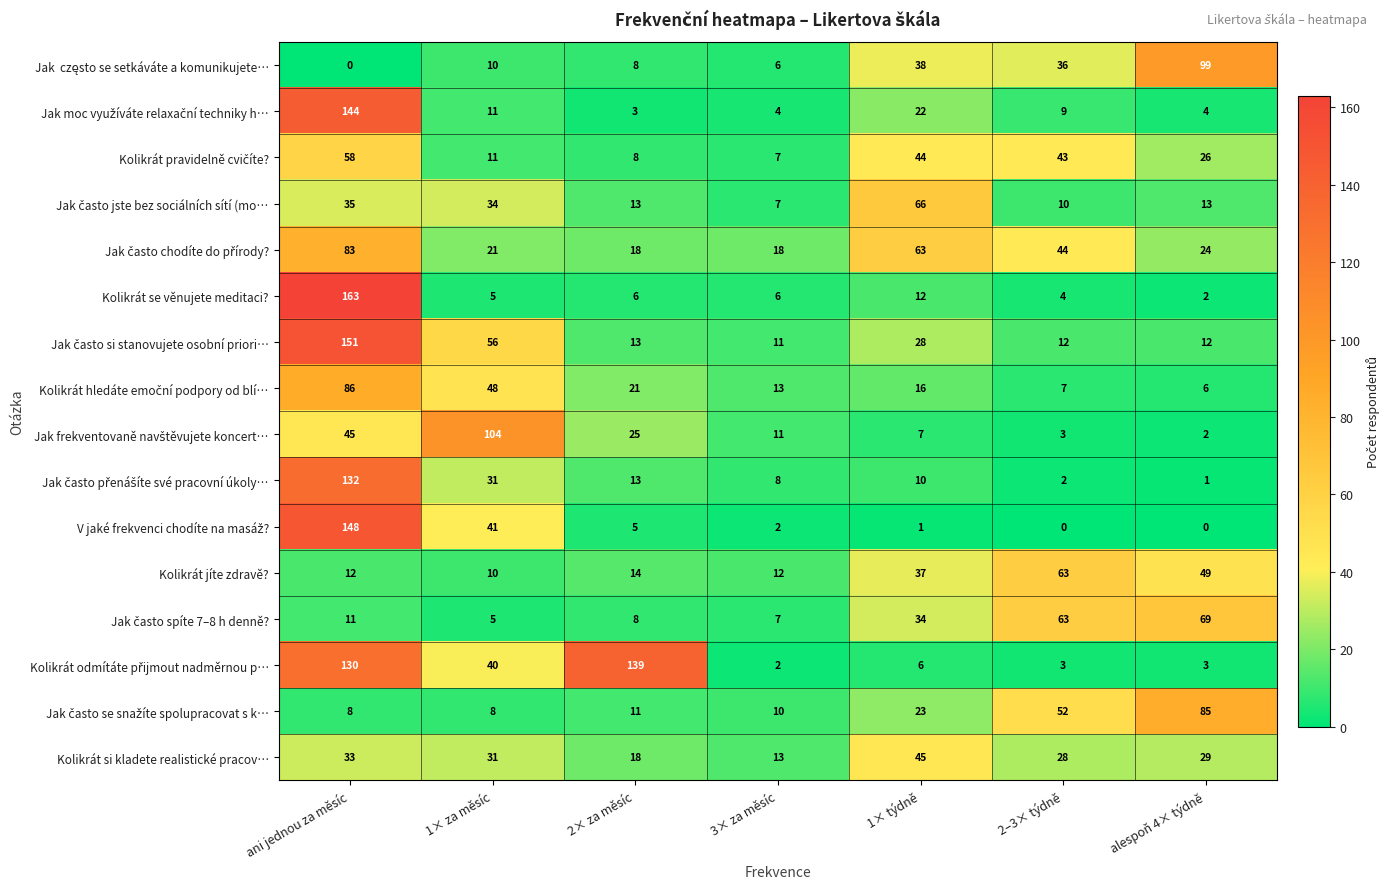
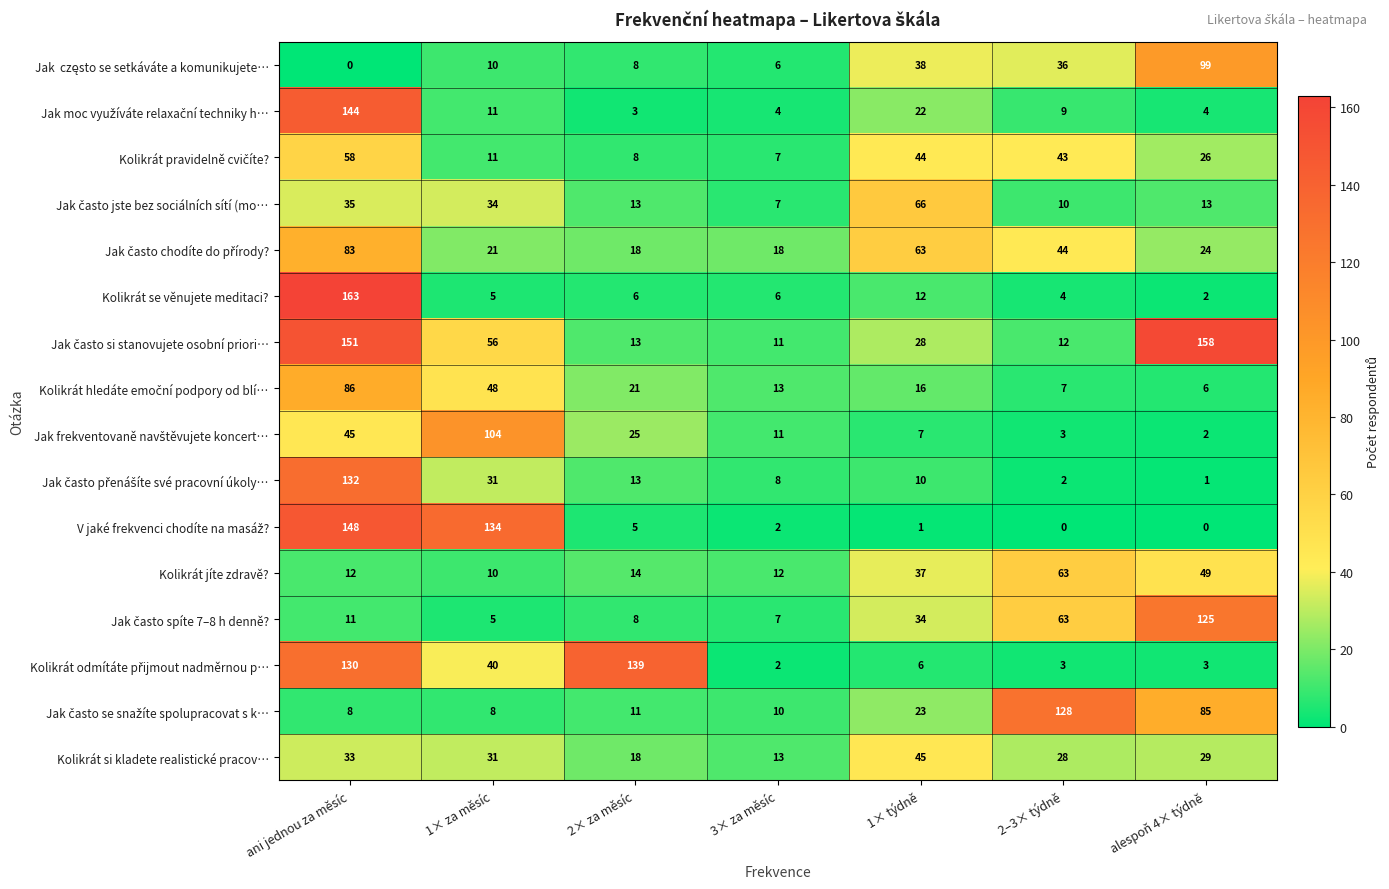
  {
    "Jak często se setkáváte a komunikujete…": {
      "ani jednou za měsíc": 0,
      "1× za měsíc": 10,
      "2× za měsíc": 8,
      "3× za měsíc": 6,
      "1× týdně": 38,
      "2–3× týdně": 36,
      "alespoň 4× týdně": 99
    },
    "Jak moc využíváte relaxační techniky h…": {
      "ani jednou za měsíc": 144,
      "1× za měsíc": 11,
      "2× za měsíc": 3,
      "3× za měsíc": 4,
      "1× týdně": 22,
      "2–3× týdně": 9,
      "alespoň 4× týdně": 4
    },
    "Kolikrát pravidelně cvičíte?": {
      "ani jednou za měsíc": 58,
      "1× za měsíc": 11,
      "2× za měsíc": 8,
      "3× za měsíc": 7,
      "1× týdně": 44,
      "2–3× týdně": 43,
      "alespoň 4× týdně": 26
    },
    "Jak často jste bez sociálních sítí (mo…": {
      "ani jednou za měsíc": 35,
      "1× za měsíc": 34,
      "2× za měsíc": 13,
      "3× za měsíc": 7,
      "1× týdně": 66,
      "2–3× týdně": 10,
      "alespoň 4× týdně": 13
    },
    "Jak často chodíte do přírody?": {
      "ani jednou za měsíc": 83,
      "1× za měsíc": 21,
      "2× za měsíc": 18,
      "3× za měsíc": 18,
      "1× týdně": 63,
      "2–3× týdně": 44,
      "alespoň 4× týdně": 24
    },
    "Kolikrát se věnujete meditaci?": {
      "ani jednou za měsíc": 163,
      "1× za měsíc": 5,
      "2× za měsíc": 6,
      "3× za měsíc": 6,
      "1× týdně": 12,
      "2–3× týdně": 4,
      "alespoň 4× týdně": 2
    },
    "Jak často si stanovujete osobní priori…": {
      "ani jednou za měsíc": 151,
      "1× za měsíc": 56,
      "2× za měsíc": 13,
      "3× za měsíc": 11,
      "1× týdně": 28,
      "2–3× týdně": 12,
-     "alespoň 4× týdně": 12
+     "alespoň 4× týdně": 158
    },
    "Kolikrát hledáte emoční podpory od blí…": {
      "ani jednou za měsíc": 86,
      "1× za měsíc": 48,
      "2× za měsíc": 21,
      "3× za měsíc": 13,
      "1× týdně": 16,
      "2–3× týdně": 7,
      "alespoň 4× týdně": 6
    },
    "Jak frekventovaně navštěvujete koncert…": {
      "ani jednou za měsíc": 45,
      "1× za měsíc": 104,
      "2× za měsíc": 25,
      "3× za měsíc": 11,
      "1× týdně": 7,
      "2–3× týdně": 3,
      "alespoň 4× týdně": 2
    },
    "Jak často přenášíte své pracovní úkoly…": {
      "ani jednou za měsíc": 132,
      "1× za měsíc": 31,
      "2× za měsíc": 13,
      "3× za měsíc": 8,
      "1× týdně": 10,
      "2–3× týdně": 2,
      "alespoň 4× týdně": 1
    },
    "V jaké frekvenci chodíte na masáž?": {
      "ani jednou za měsíc": 148,
-     "1× za měsíc": 41,
+     "1× za měsíc": 134,
      "2× za měsíc": 5,
      "3× za měsíc": 2,
      "1× týdně": 1,
      "2–3× týdně": 0,
      "alespoň 4× týdně": 0
    },
    "Kolikrát jíte zdravě?": {
      "ani jednou za měsíc": 12,
      "1× za měsíc": 10,
      "2× za měsíc": 14,
      "3× za měsíc": 12,
      "1× týdně": 37,
      "2–3× týdně": 63,
      "alespoň 4× týdně": 49
    },
    "Jak často spíte 7–8 h denně?": {
      "ani jednou za měsíc": 11,
      "1× za měsíc": 5,
      "2× za měsíc": 8,
      "3× za měsíc": 7,
      "1× týdně": 34,
      "2–3× týdně": 63,
-     "alespoň 4× týdně": 69
+     "alespoň 4× týdně": 125
    },
    "Kolikrát odmítáte přijmout nadměrnou p…": {
      "ani jednou za měsíc": 130,
      "1× za měsíc": 40,
      "2× za měsíc": 139,
      "3× za měsíc": 2,
      "1× týdně": 6,
      "2–3× týdně": 3,
      "alespoň 4× týdně": 3
    },
    "Jak často se snažíte spolupracovat s k…": {
      "ani jednou za měsíc": 8,
      "1× za měsíc": 8,
      "2× za měsíc": 11,
      "3× za měsíc": 10,
      "1× týdně": 23,
-     "2–3× týdně": 52,
+     "2–3× týdně": 128,
      "alespoň 4× týdně": 85
    },
    "Kolikrát si kladete realistické pracov…": {
      "ani jednou za měsíc": 33,
      "1× za měsíc": 31,
      "2× za měsíc": 18,
      "3× za měsíc": 13,
      "1× týdně": 45,
      "2–3× týdně": 28,
      "alespoň 4× týdně": 29
    }
  }
